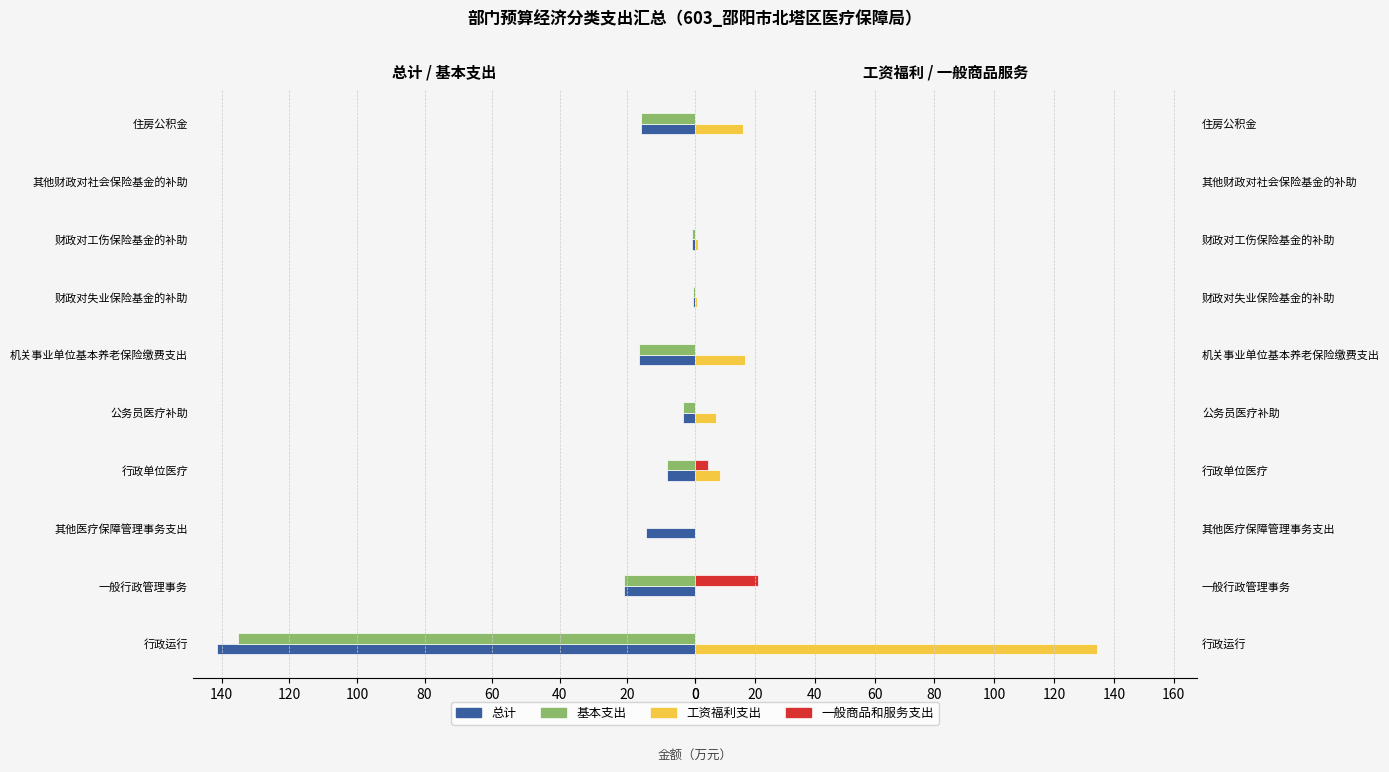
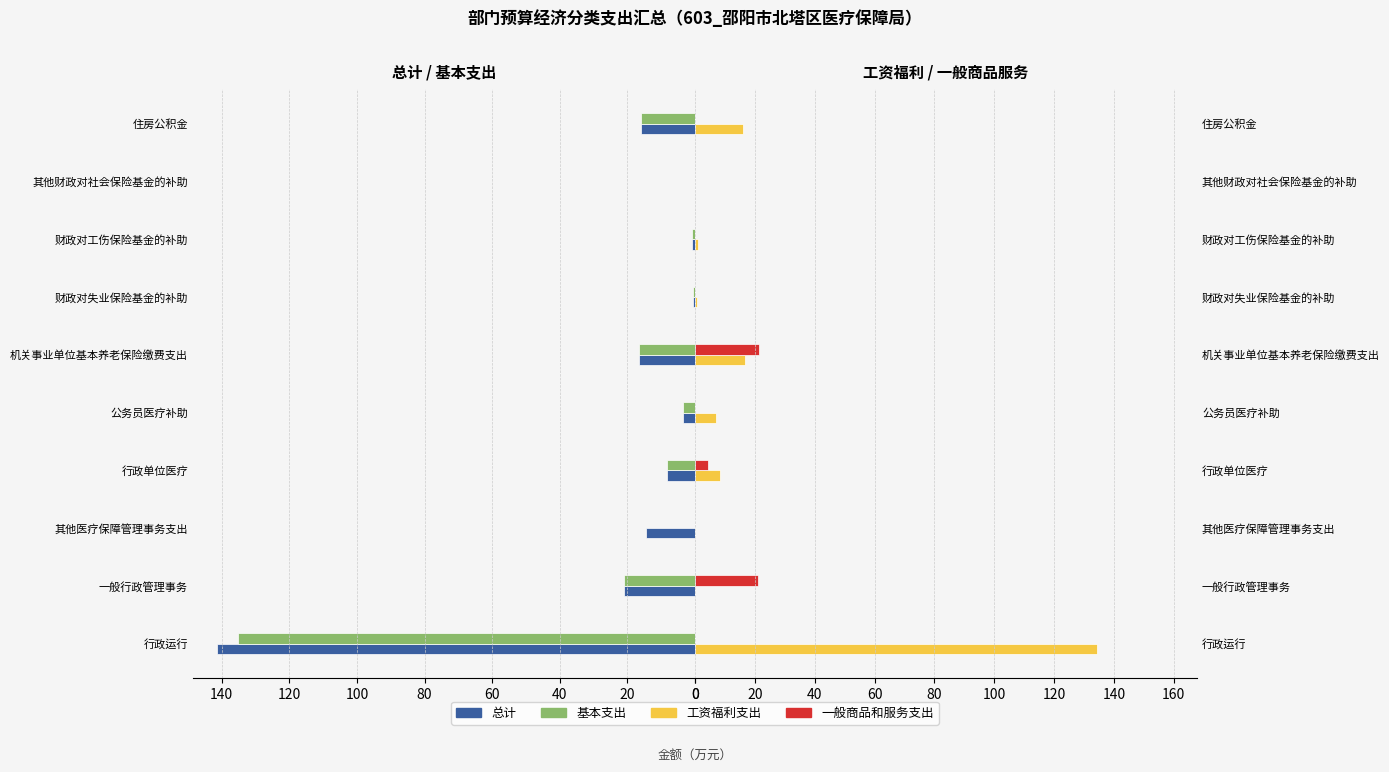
  {
    "总计 / 基本支出": {
      "总计": {
        "住房公积金": 16,
        "财政对工伤保险基金的补助": 1,
        "机关事业单位基本养老保险缴费支出": 17,
        "公务员医疗补助": 3,
        "行政单位医疗": 8,
        "其他医疗保障管理事务支出": 14,
        "一般行政管理事务": 21,
        "行政运行": 141
      },
      "基本支出": {
        "住房公积金": 16,
        "财政对工伤保险基金的补助": 1,
        "机关事业单位基本养老保险缴费支出": 17,
        "公务员医疗补助": 3,
        "行政单位医疗": 8,
        "其他医疗保障管理事务支出": 0,
        "一般行政管理事务": 21,
        "行政运行": 135
      }
    },
    "工资福利 / 一般商品服务": {
      "工资福利支出": {
        "住房公积金": 16,
        "财政对工伤保险基金的补助": 1,
        "机关事业单位基本养老保险缴费支出": 17,
        "公务员医疗补助": 7,
        "行政单位医疗": 8,
        "其他医疗保障管理事务支出": 0,
        "一般行政管理事务": 0,
        "行政运行": 134
      },
      "一般商品和服务支出": {
        "住房公积金": 0,
        "其他财政对社会保险基金的补助": 0,
        "财政对工伤保险基金的补助": 0,
        "财政对失业保险基金的补助": 0,
-       "机关事业单位基本养老保险缴费支出": 0,
+       "机关事业单位基本养老保险缴费支出": 22,
        "公务员医疗补助": 0,
        "行政单位医疗": 4,
        "其他医疗保障管理事务支出": 0,
        "一般行政管理事务": 21,
        "行政运行": 0
      }
    }
  }
